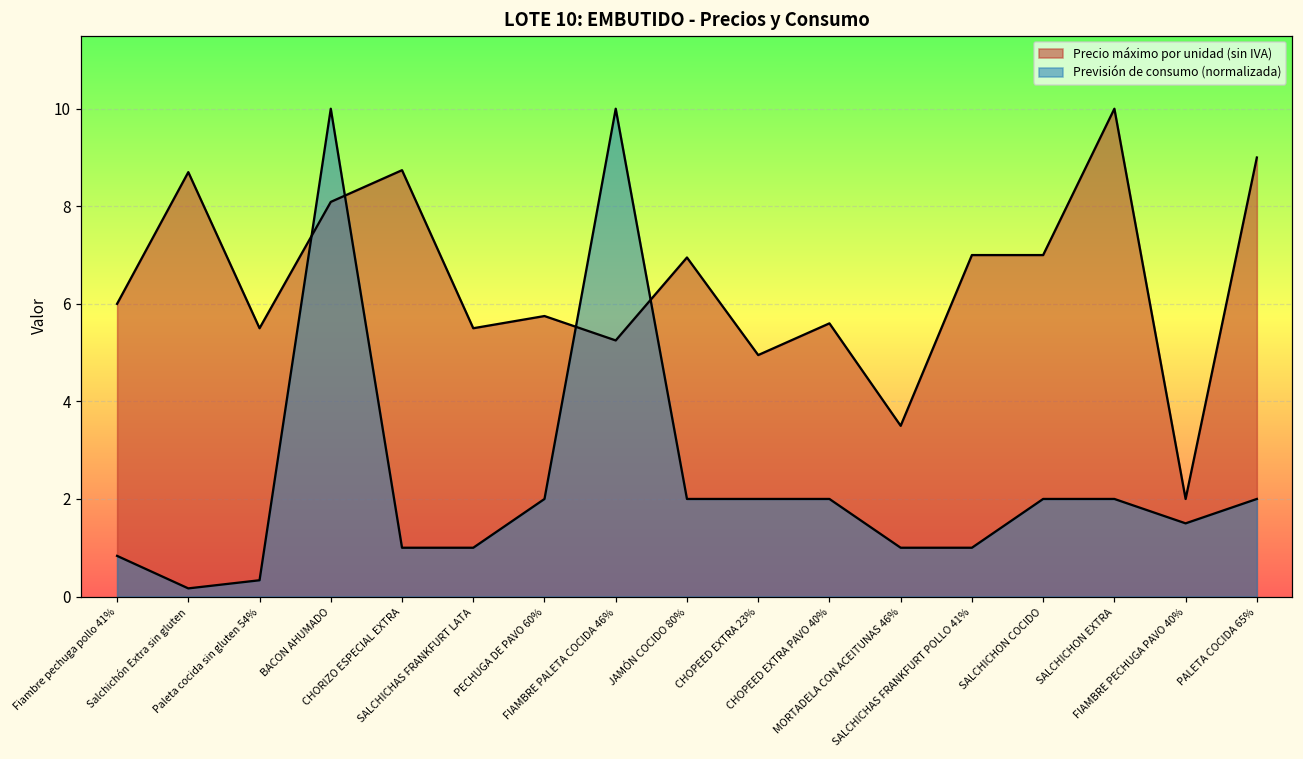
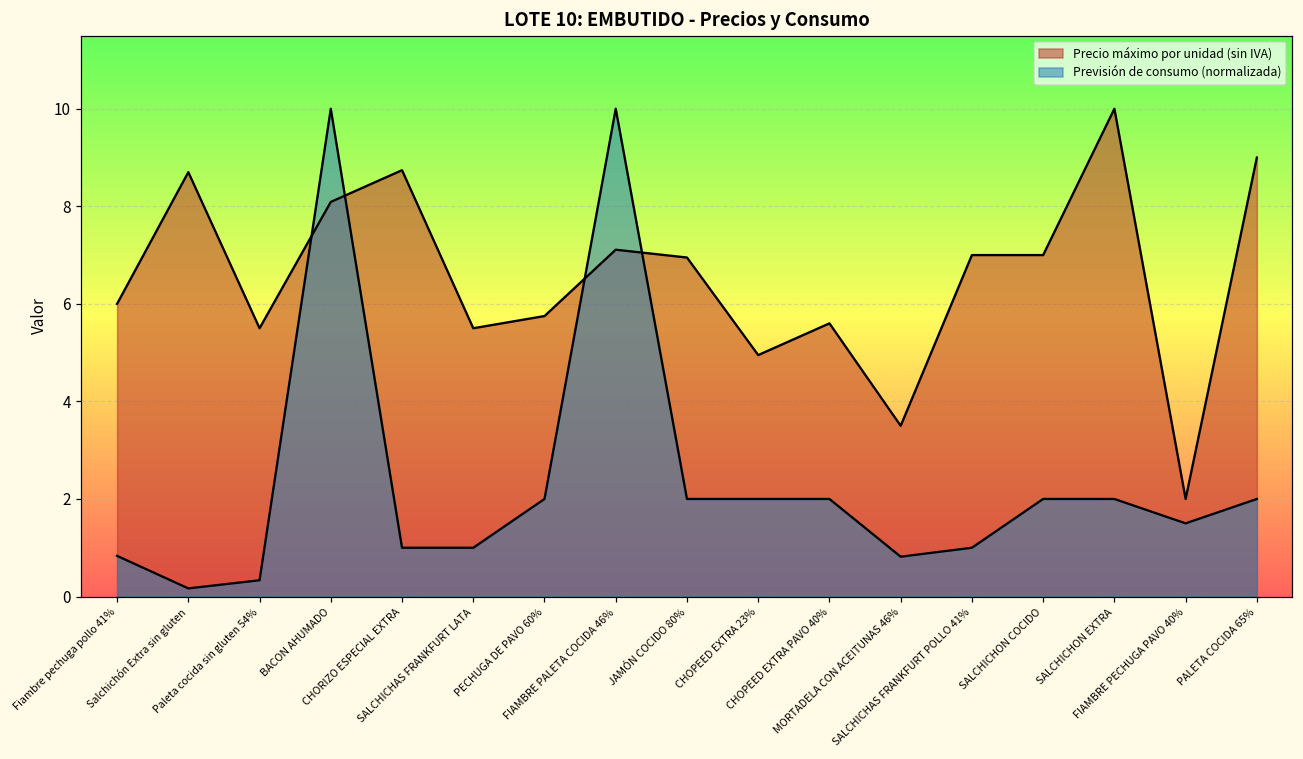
  {
    "Precio máximo por unidad (sin IVA)": {
      "Fiambre pechuga pollo 41%": 6.0,
      "Salchichón Extra sin gluten": 8.7,
      "Paleta cocida sin gluten 54%": 5.5,
      "BACON AHUMADO": 8.1,
      "CHORIZO ESPECIAL EXTRA": 8.7,
      "SALCHICHAS FRANKFURT LATA": 5.5,
      "PECHUGA DE PAVO 60%": 5.8,
-     "FIAMBRE PALETA COCIDA 46%": 5.3,
+     "FIAMBRE PALETA COCIDA 46%": 7.1,
      "JAMÓN COCIDO 80%": 7.0,
      "CHOPEED EXTRA 23%": 5.0,
      "CHOPEED EXTRA PAVO 40%": 5.6,
      "MORTADELA CON ACEITUNAS 46%": 3.5,
      "SALCHICHAS FRANKFURT POLLO 41%": 7.0,
      "SALCHICHON COCIDO": 7.0,
      "SALCHICHON EXTRA": 10.0,
      "FIAMBRE PECHUGA PAVO 40%": 2.0,
      "PALETA COCIDA 65%": 9.0
    },
    "Previsión de consumo (normalizada)": {
      "Fiambre pechuga pollo 41%": 0.8,
      "Salchichón Extra sin gluten": 0.2,
      "Paleta cocida sin gluten 54%": 0.3,
      "BACON AHUMADO": 10.0,
      "CHORIZO ESPECIAL EXTRA": 1.0,
      "SALCHICHAS FRANKFURT LATA": 1.0,
      "PECHUGA DE PAVO 60%": 2.0,
      "FIAMBRE PALETA COCIDA 46%": 10.0,
      "JAMÓN COCIDO 80%": 2.0,
      "CHOPEED EXTRA 23%": 2.0,
      "CHOPEED EXTRA PAVO 40%": 2.0,
-     "MORTADELA CON ACEITUNAS 46%": 1.0,
+     "MORTADELA CON ACEITUNAS 46%": 0.8,
      "SALCHICHAS FRANKFURT POLLO 41%": 1.0,
      "SALCHICHON COCIDO": 2.0,
      "SALCHICHON EXTRA": 2.0,
      "FIAMBRE PECHUGA PAVO 40%": 1.5,
      "PALETA COCIDA 65%": 2.0
    }
  }
